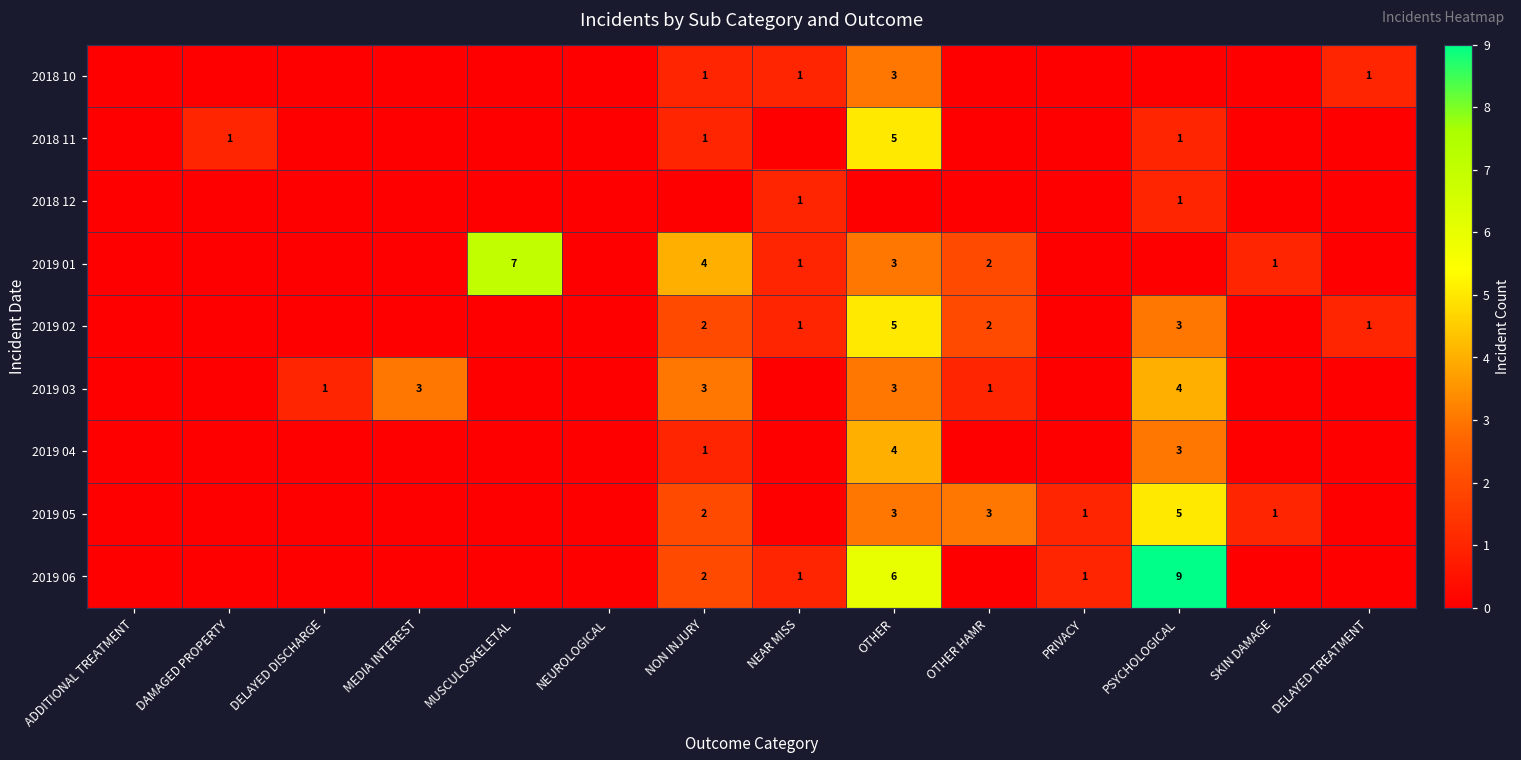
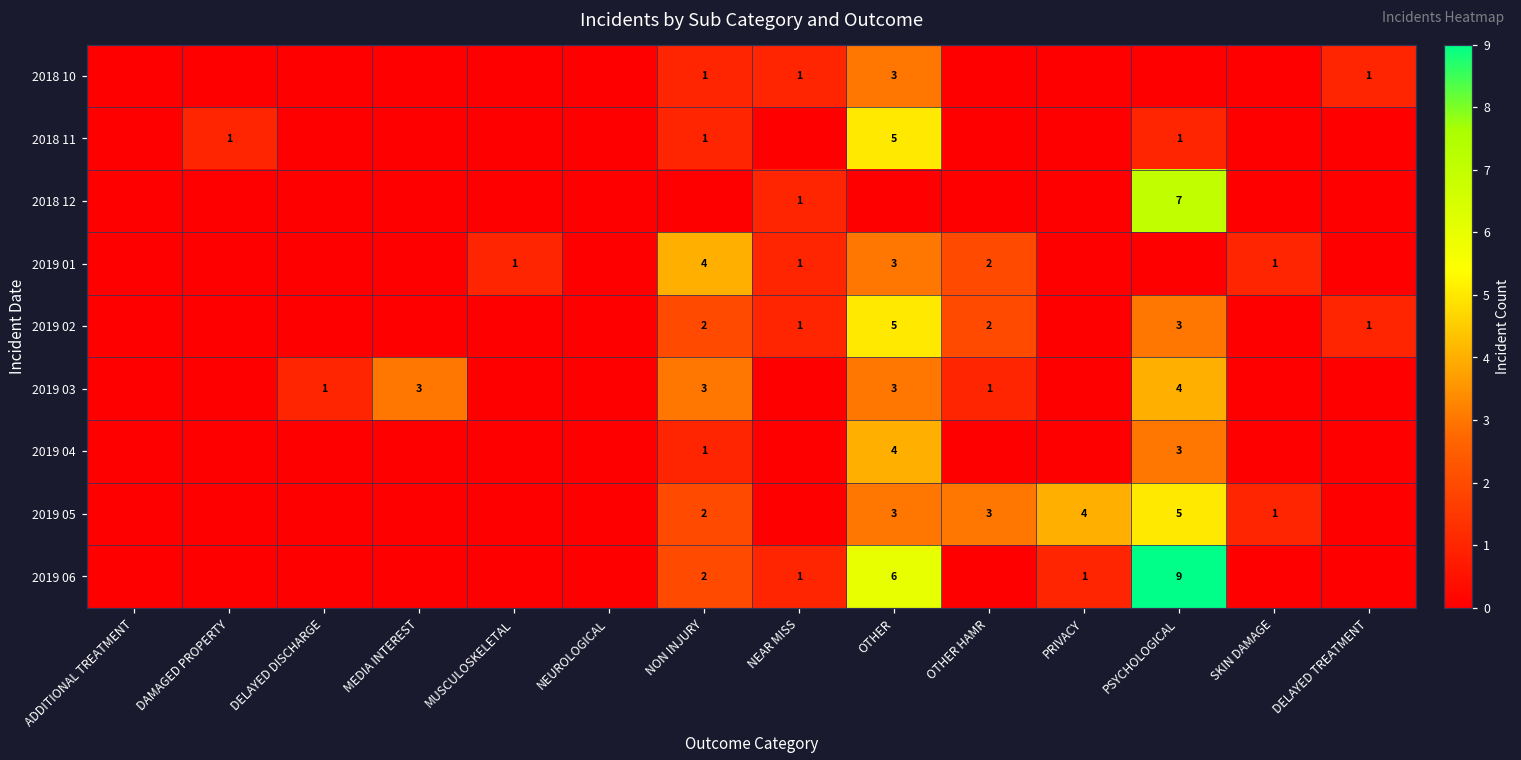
  {
    "2018 10": {
      "NON INJURY": 1,
      "NEAR MISS": 1,
      "OTHER": 3,
      "DELAYED TREATMENT": 1
    },
    "2018 11": {
      "DAMAGED PROPERTY": 1,
      "NON INJURY": 1,
      "OTHER": 5,
      "PSYCHOLOGICAL": 1
    },
    "2018 12": {
      "NEAR MISS": 1,
-     "PSYCHOLOGICAL": 1
+     "PSYCHOLOGICAL": 7
    },
    "2019 01": {
-     "MUSCULOSKELETAL": 7,
+     "MUSCULOSKELETAL": 1,
      "NON INJURY": 4,
      "NEAR MISS": 1,
      "OTHER": 3,
      "OTHER HAMR": 2,
      "SKIN DAMAGE": 1
    },
    "2019 02": {
      "NON INJURY": 2,
      "NEAR MISS": 1,
      "OTHER": 5,
      "OTHER HAMR": 2,
      "PSYCHOLOGICAL": 3,
      "DELAYED TREATMENT": 1
    },
    "2019 03": {
      "DELAYED DISCHARGE": 1,
      "MEDIA INTEREST": 3,
      "NON INJURY": 3,
      "OTHER": 3,
      "OTHER HAMR": 1,
      "PSYCHOLOGICAL": 4
    },
    "2019 04": {
      "NON INJURY": 1,
      "OTHER": 4,
      "PSYCHOLOGICAL": 3
    },
    "2019 05": {
      "NON INJURY": 2,
      "OTHER": 3,
      "OTHER HAMR": 3,
-     "PRIVACY": 1,
+     "PRIVACY": 4,
      "PSYCHOLOGICAL": 5,
      "SKIN DAMAGE": 1
    },
    "2019 06": {
      "NON INJURY": 2,
      "NEAR MISS": 1,
      "OTHER": 6,
      "PRIVACY": 1,
      "PSYCHOLOGICAL": 9
    }
  }
